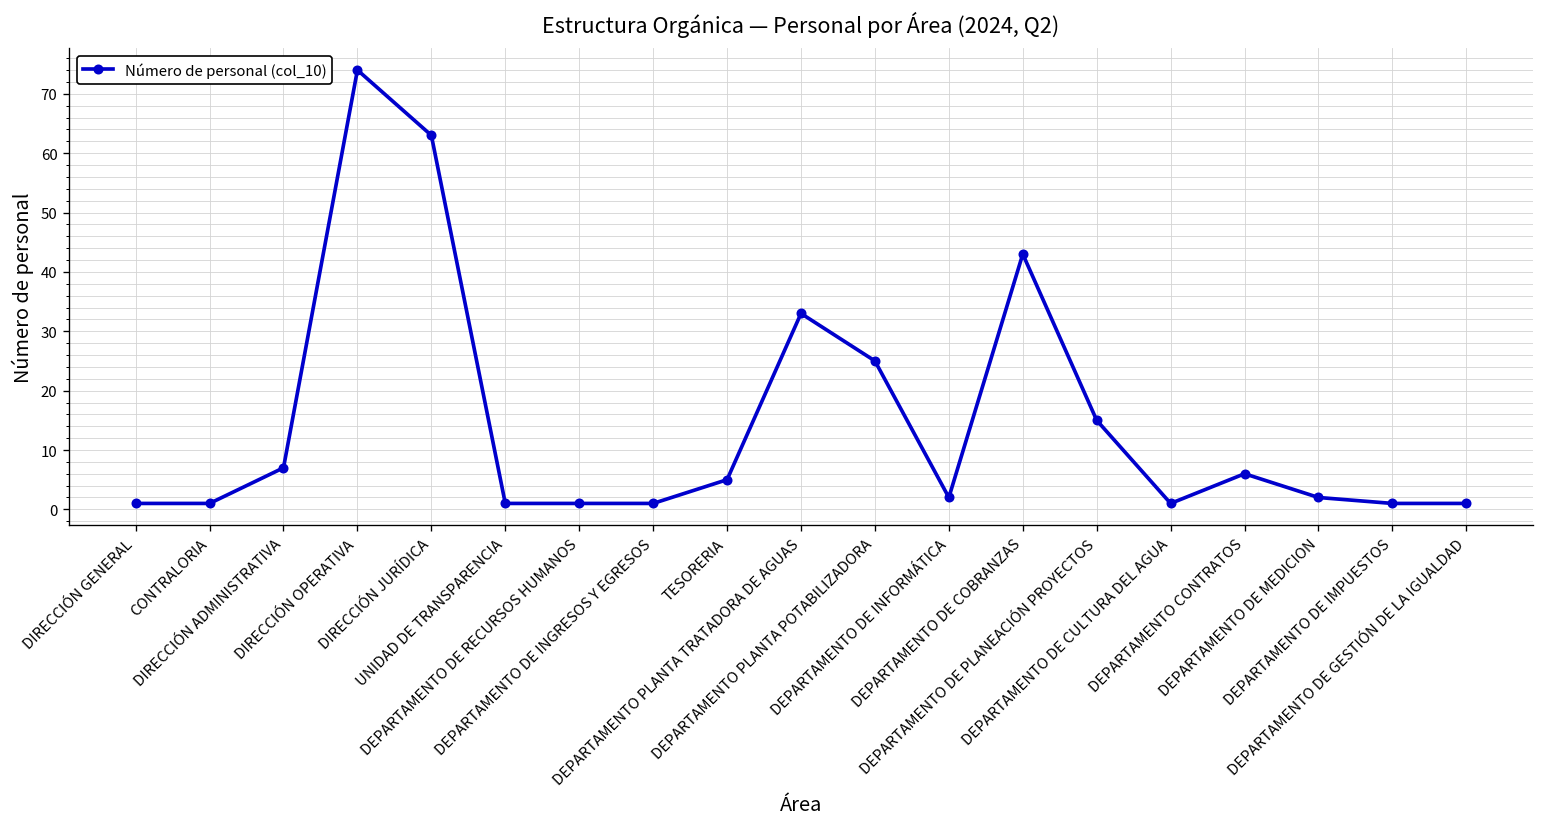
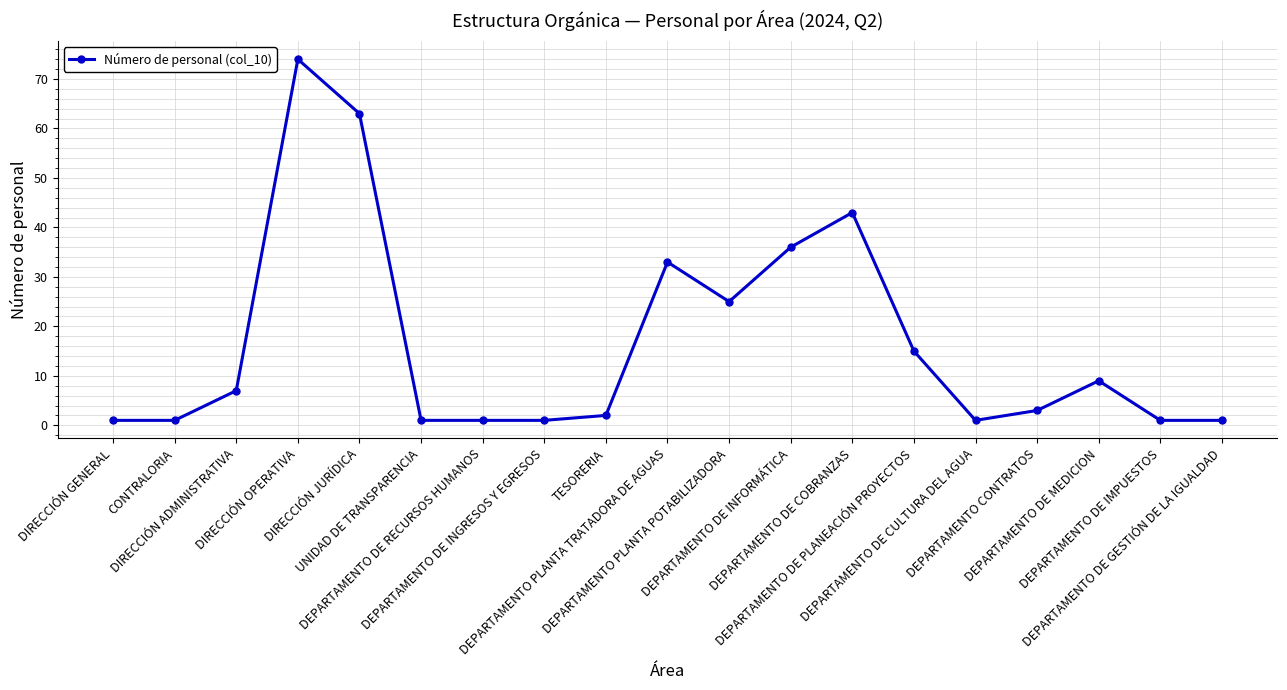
  {
    "DIRECCIÓN GENERAL": 1,
    "CONTRALORIA": 1,
    "DIRECCIÓN ADMINISTRATIVA": 7,
    "DIRECCIÓN OPERATIVA": 74,
    "DIRECCIÓN JURÍDICA": 63,
    "UNIDAD DE TRANSPARENCIA": 1,
    "DEPARTAMENTO DE RECURSOS HUMANOS": 1,
    "DEPARTAMENTO DE INGRESOS Y EGRESOS": 1,
-   "TESORERIA": 5,
+   "TESORERIA": 2,
    "DEPARTAMENTO PLANTA TRATADORA DE AGUAS": 33,
    "DEPARTAMENTO PLANTA POTABILIZADORA": 25,
-   "DEPARTAMENTO DE INFORMÁTICA": 2,
+   "DEPARTAMENTO DE INFORMÁTICA": 36,
    "DEPARTAMENTO DE COBRANZAS": 43,
    "DEPARTAMENTO DE PLANEACIÓN PROYECTOS": 15,
    "DEPARTAMENTO DE CULTURA DEL AGUA": 1,
-   "DEPARTAMENTO CONTRATOS": 6,
-   "DEPARTAMENTO DE MEDICION": 2,
+   "DEPARTAMENTO CONTRATOS": 3,
+   "DEPARTAMENTO DE MEDICION": 9,
    "DEPARTAMENTO DE IMPUESTOS": 1,
    "DEPARTAMENTO DE GESTIÓN DE LA IGUALDAD": 1
  }
